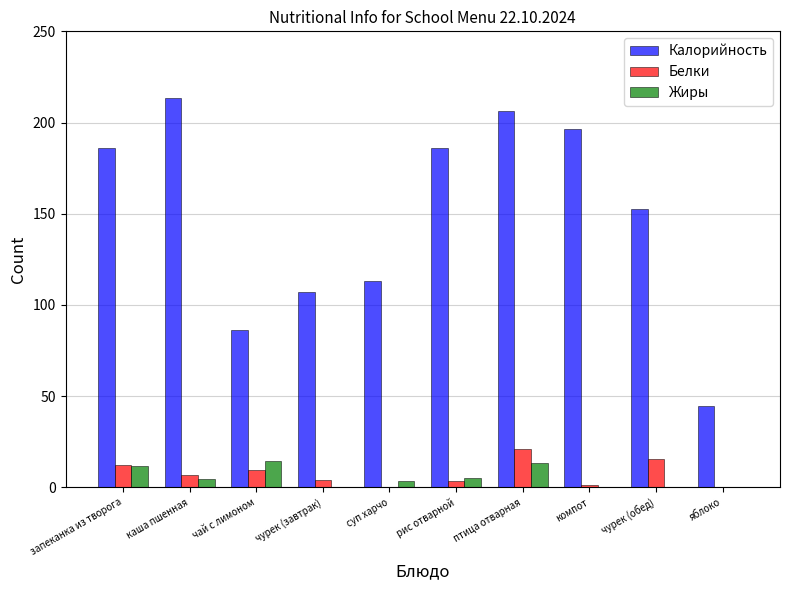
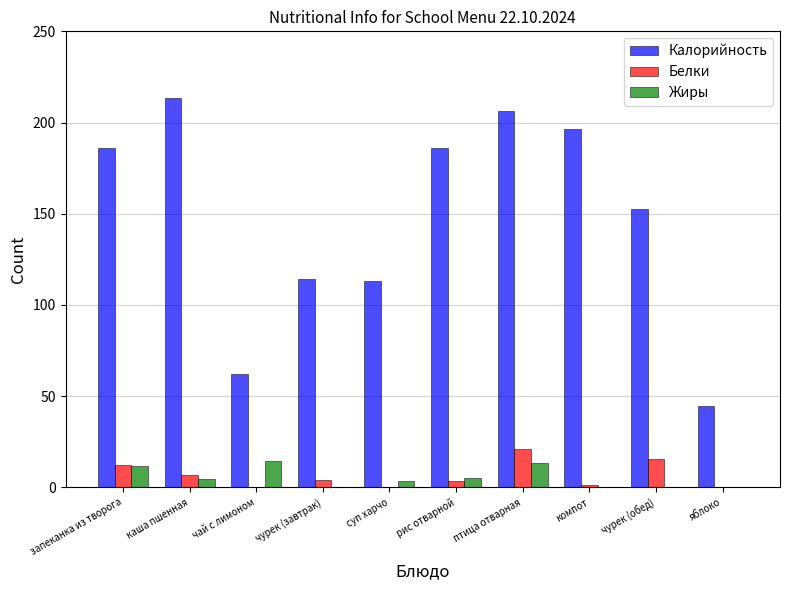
  {
    "Калорийность": {
      "запеканка из творога": 186,
      "каша пшенная": 214,
-     "чай с лимоном": 86,
-     "чурек (завтрак)": 107,
+     "чай с лимоном": 62,
+     "чурек (завтрак)": 114,
      "суп харчо": 113,
      "рис отварной": 186,
      "птица отварная": 206,
      "компот": 196,
      "чурек (обед)": 153,
      "яблоко": 44
    },
    "Белки": {
      "запеканка из творога": 13,
      "каша пшенная": 7,
-     "чай с лимоном": 10,
+     "чай с лимоном": 0,
      "чурек (завтрак)": 4,
      "рис отварной": 4,
      "птица отварная": 21,
      "чурек (обед)": 16
    },
    "Жиры": {
      "запеканка из творога": 12,
      "каша пшенная": 4,
      "чай с лимоном": 15,
      "суп харчо": 3,
      "рис отварной": 5,
      "птица отварная": 14
    }
  }
